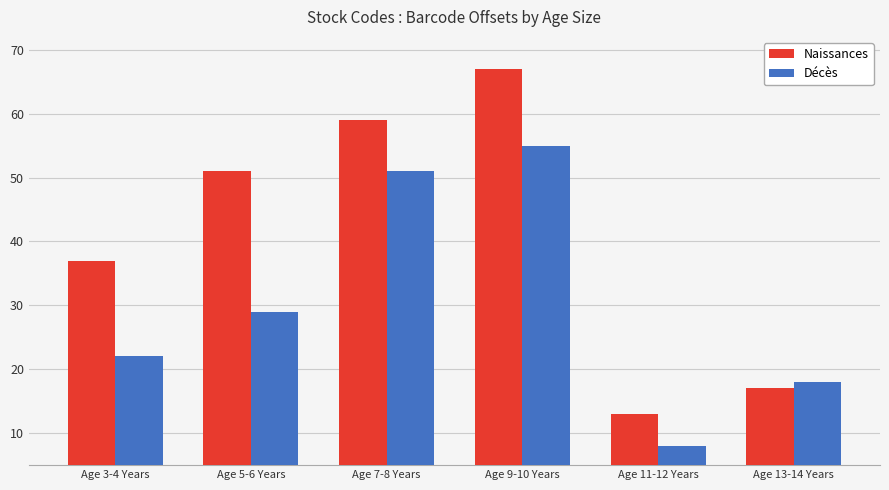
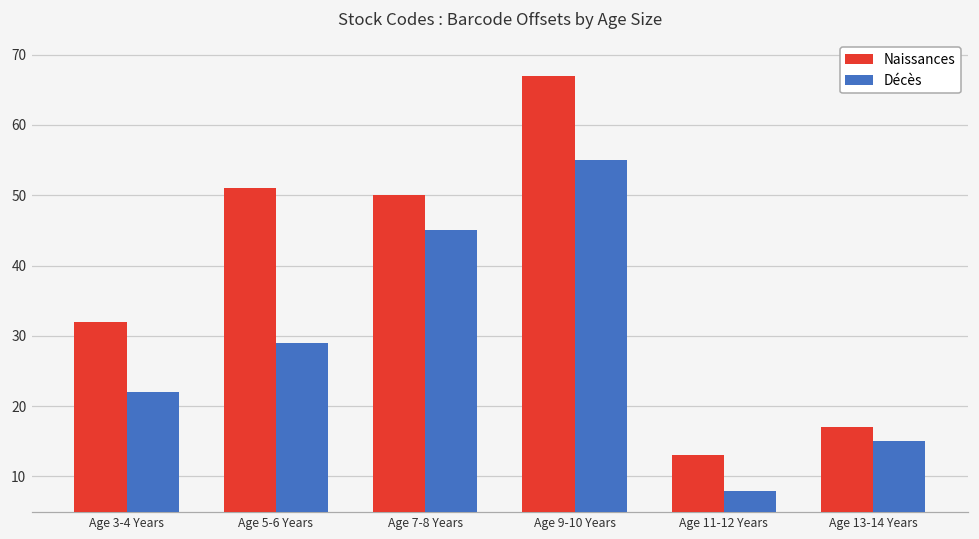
  {
    "Naissances": {
-     "Age 3-4 Years": 37,
+     "Age 3-4 Years": 32,
      "Age 5-6 Years": 51,
-     "Age 7-8 Years": 59,
+     "Age 7-8 Years": 50,
      "Age 9-10 Years": 67,
      "Age 11-12 Years": 13,
      "Age 13-14 Years": 17
    },
    "Décès": {
      "Age 3-4 Years": 22,
      "Age 5-6 Years": 29,
-     "Age 7-8 Years": 51,
+     "Age 7-8 Years": 45,
      "Age 9-10 Years": 55,
      "Age 11-12 Years": 8,
-     "Age 13-14 Years": 18
+     "Age 13-14 Years": 15
    }
  }
